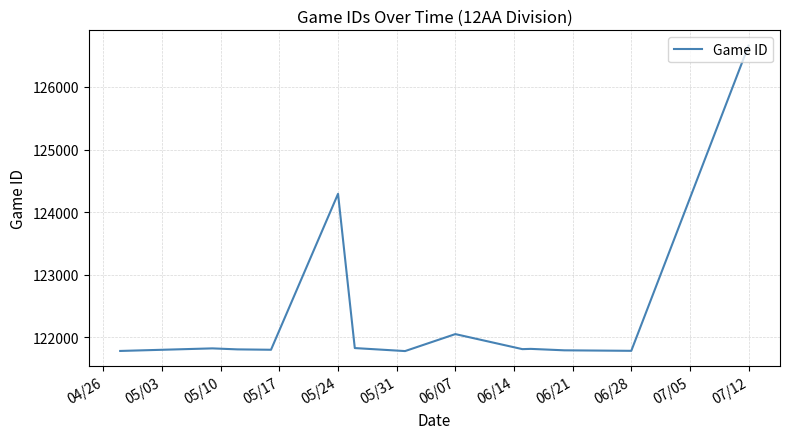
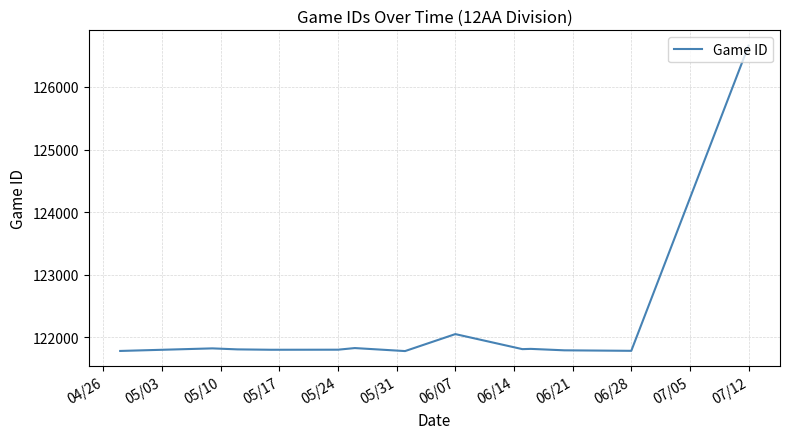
  {
-   "05/24": 124300,
+   "05/24": 121800,
    "06/07": 122100,
    "06/28": 121800
  }
